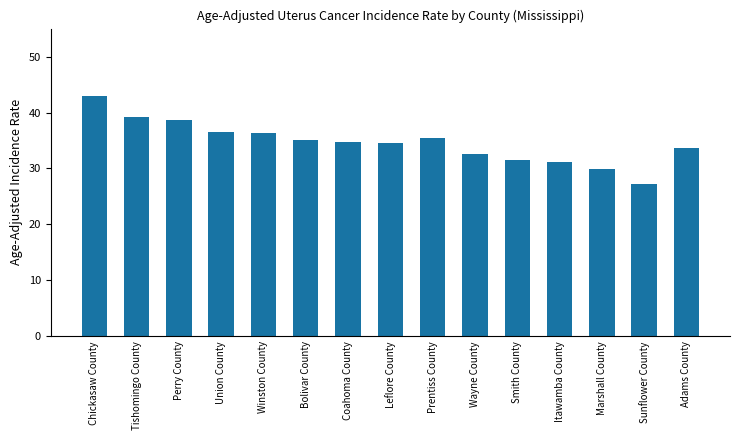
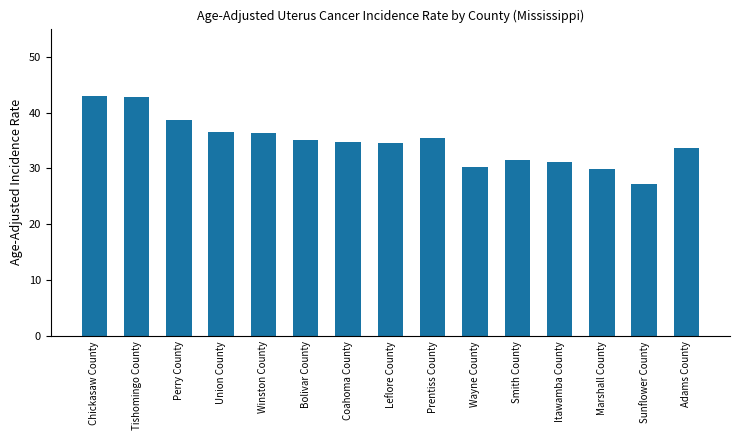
  {
    "Chickasaw County": 43,
-   "Tishomingo County": 39,
+   "Tishomingo County": 43,
    "Perry County": 39,
    "Union County": 37,
    "Winston County": 36,
    "Bolivar County": 35,
    "Coahoma County": 35,
    "Leflore County": 35,
    "Prentiss County": 36,
-   "Wayne County": 33,
+   "Wayne County": 30,
    "Smith County": 32,
    "Itawamba County": 31,
    "Marshall County": 30,
    "Sunflower County": 27,
    "Adams County": 34
  }
